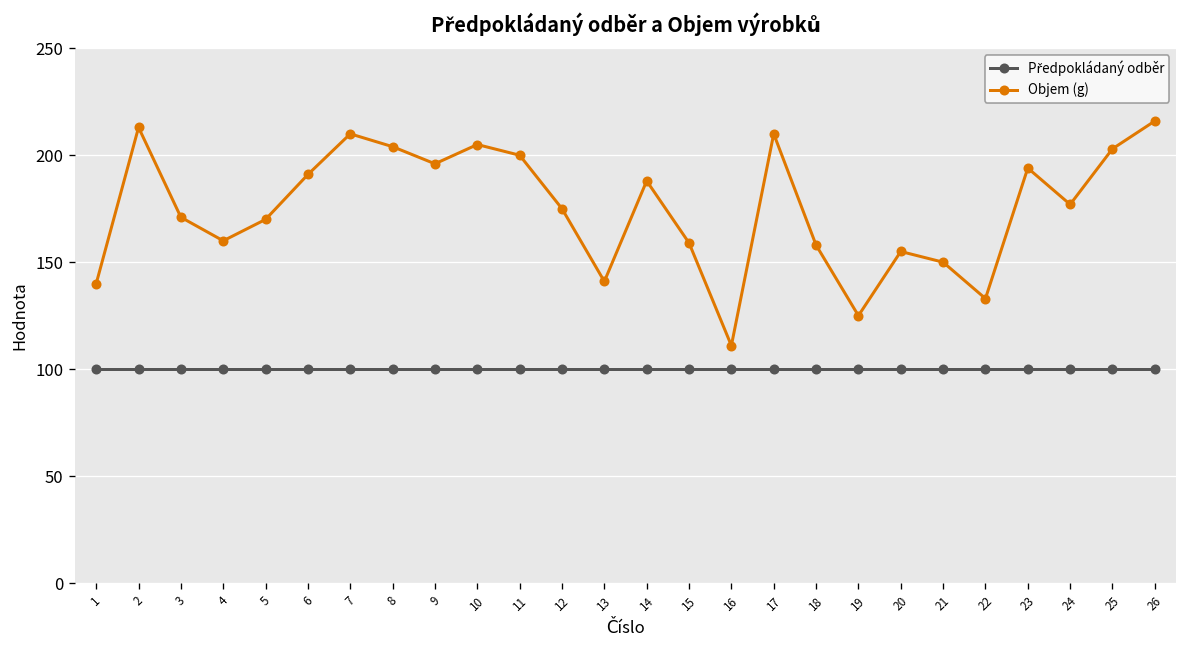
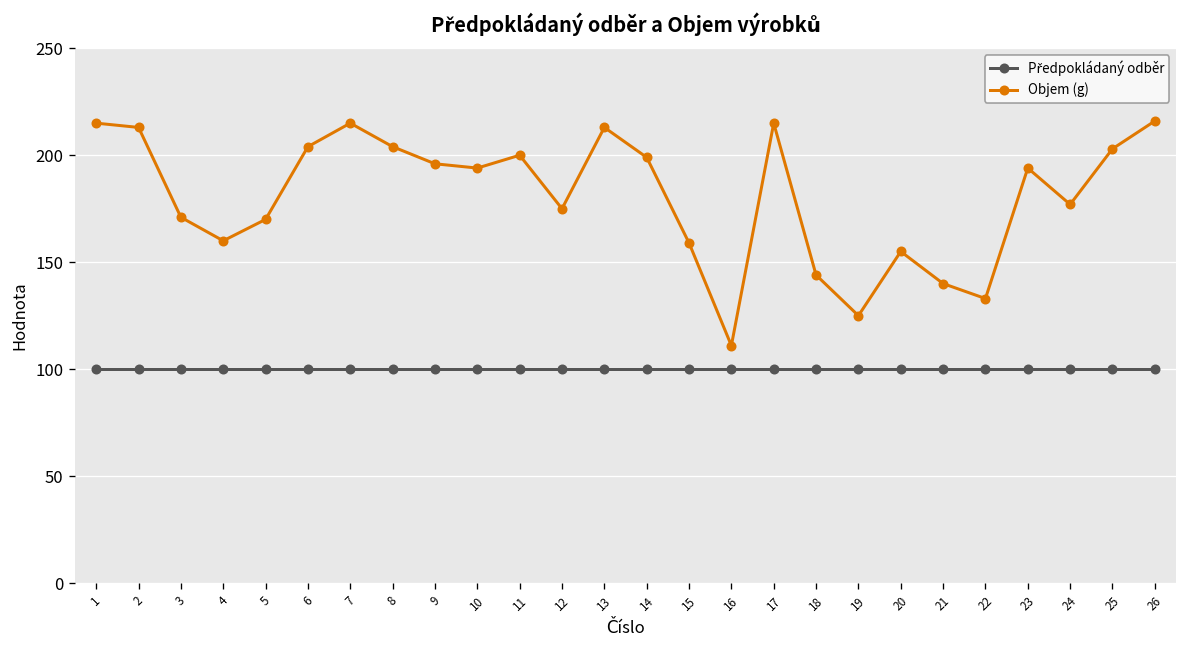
  {
    "Předpokládaný odběr": {
      "1": 100,
      "2": 100,
      "3": 100,
      "4": 100,
      "5": 100,
      "6": 100,
      "7": 100,
      "8": 100,
      "9": 100,
      "10": 100,
      "11": 100,
      "12": 100,
      "13": 100,
      "14": 100,
      "15": 100,
      "16": 100,
      "17": 100,
      "18": 100,
      "19": 100,
      "20": 100,
      "21": 100,
      "22": 100,
      "23": 100,
      "24": 100,
      "25": 100,
      "26": 100
    },
    "Objem (g)": {
-     "1": 140,
+     "1": 215,
      "2": 213,
      "3": 171,
      "4": 160,
      "5": 170,
-     "6": 191,
-     "7": 210,
+     "6": 204,
+     "7": 215,
      "8": 204,
      "9": 196,
-     "10": 205,
+     "10": 194,
      "11": 200,
      "12": 175,
-     "13": 141,
-     "14": 188,
+     "13": 213,
+     "14": 199,
      "15": 159,
      "16": 111,
-     "17": 210,
-     "18": 158,
+     "17": 215,
+     "18": 144,
      "19": 125,
      "20": 155,
-     "21": 150,
+     "21": 140,
      "22": 133,
      "23": 194,
      "24": 177,
      "25": 203,
      "26": 216
    }
  }
